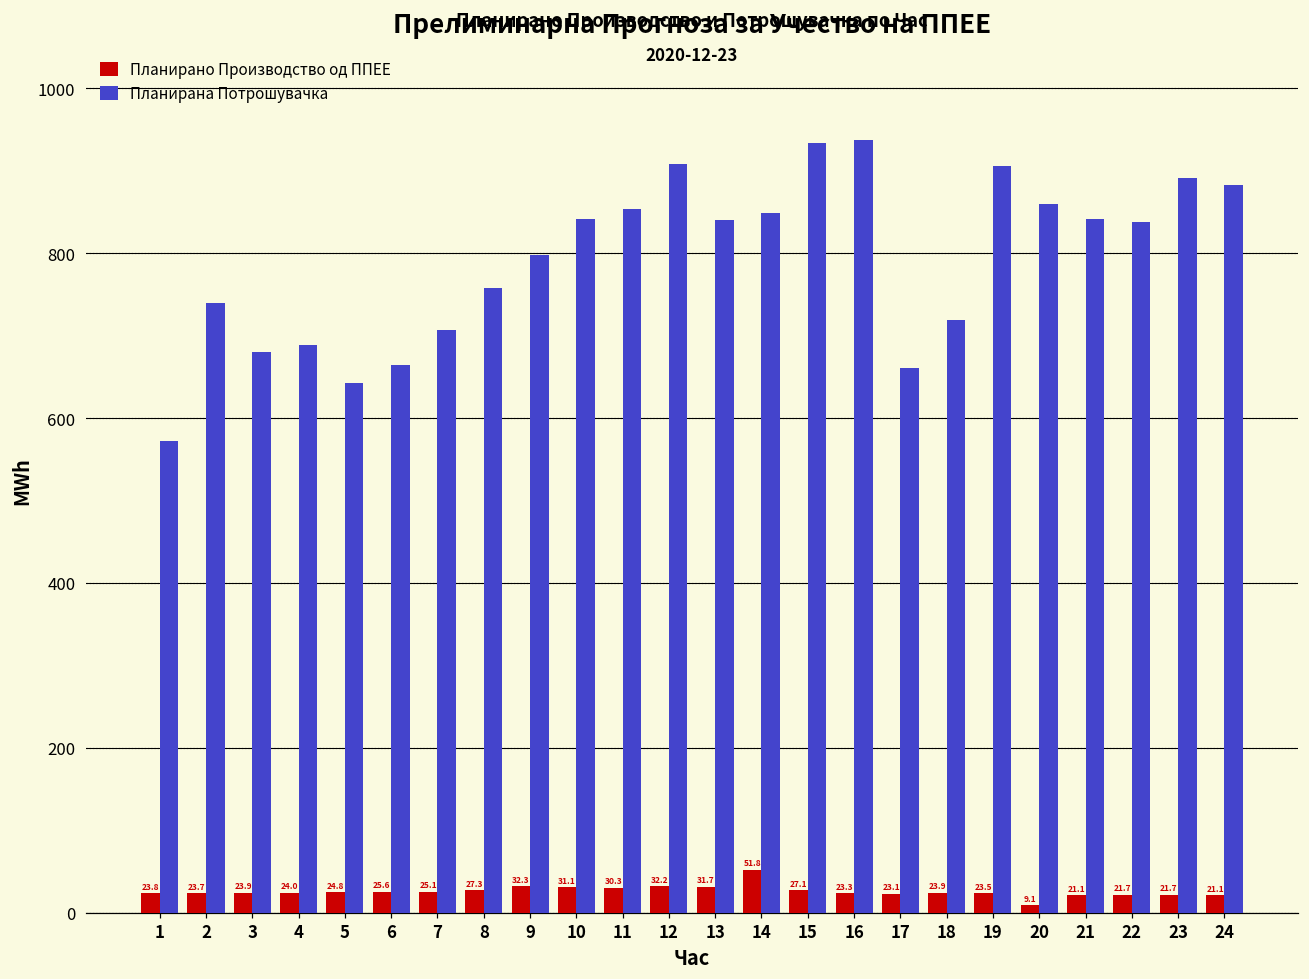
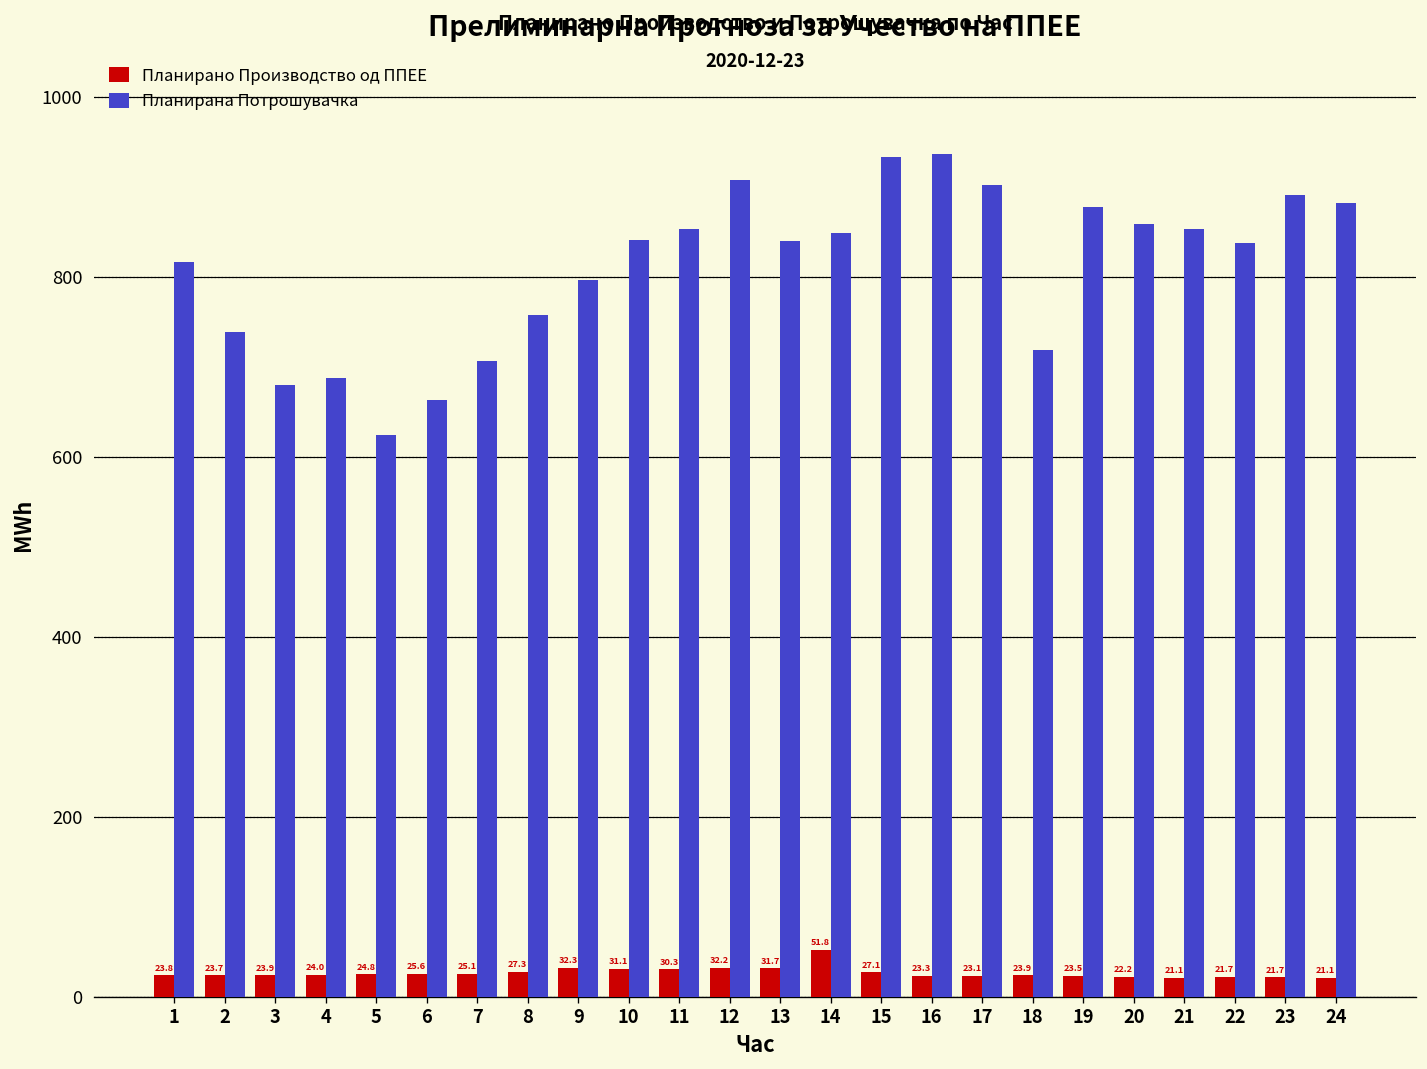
  {
    "Планирано Производство од ППЕЕ": {
      "1": 23.8,
      "2": 23.7,
      "3": 23.9,
      "4": 24.0,
      "5": 24.8,
      "6": 25.6,
      "7": 25.1,
      "8": 27.3,
      "9": 32.3,
      "10": 31.1,
      "11": 30.3,
      "12": 32.2,
      "13": 31.7,
      "14": 51.8,
      "15": 27.1,
      "16": 23.3,
      "17": 23.1,
      "18": 23.9,
      "19": 23.5,
-     "20": 9.1,
+     "20": 22.2,
      "21": 21.1,
      "22": 21.7,
      "23": 21.7,
      "24": 21.1
    },
    "Планирана Потрошувачка": {
-     "1": 570,
+     "1": 820,
      "2": 740,
      "3": 680,
      "4": 690,
-     "5": 640,
+     "5": 630,
      "6": 660,
      "7": 710,
      "8": 760,
      "9": 800,
      "10": 840,
      "11": 850,
      "12": 910,
      "13": 840,
      "14": 850,
      "15": 930,
      "16": 940,
-     "17": 660,
+     "17": 900,
      "18": 720,
-     "19": 910,
+     "19": 880,
      "20": 860,
-     "21": 840,
+     "21": 850,
      "22": 840,
      "23": 890,
      "24": 880
    }
  }
